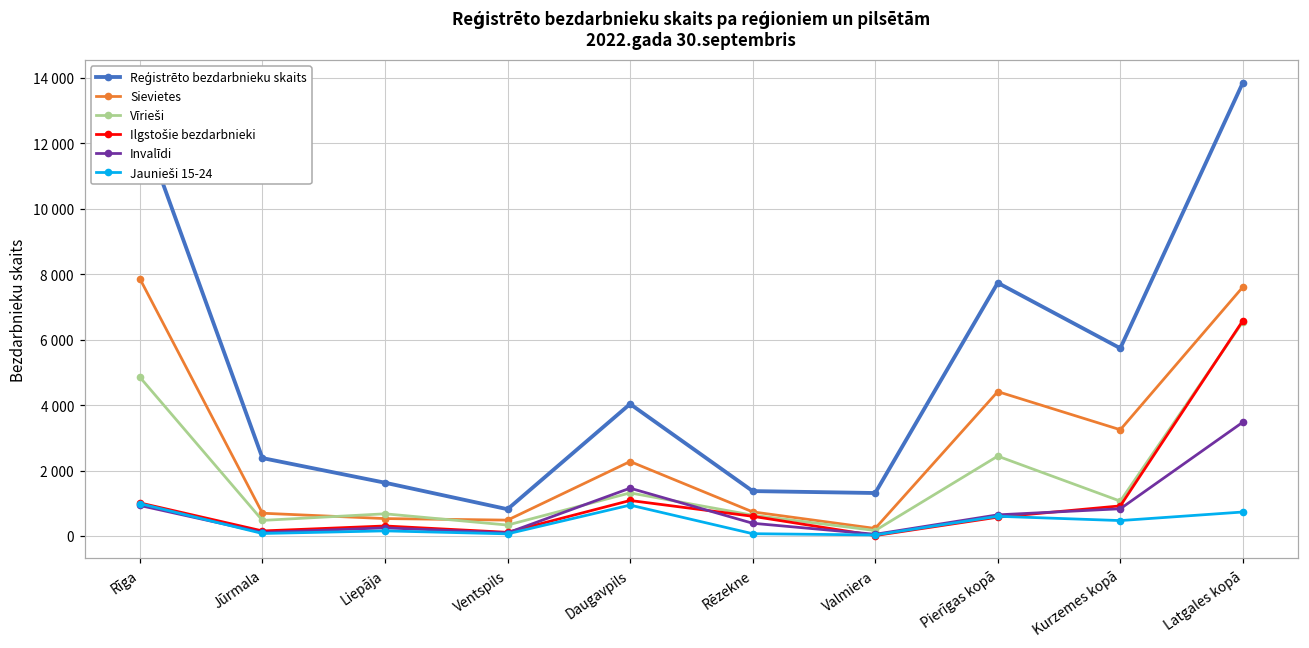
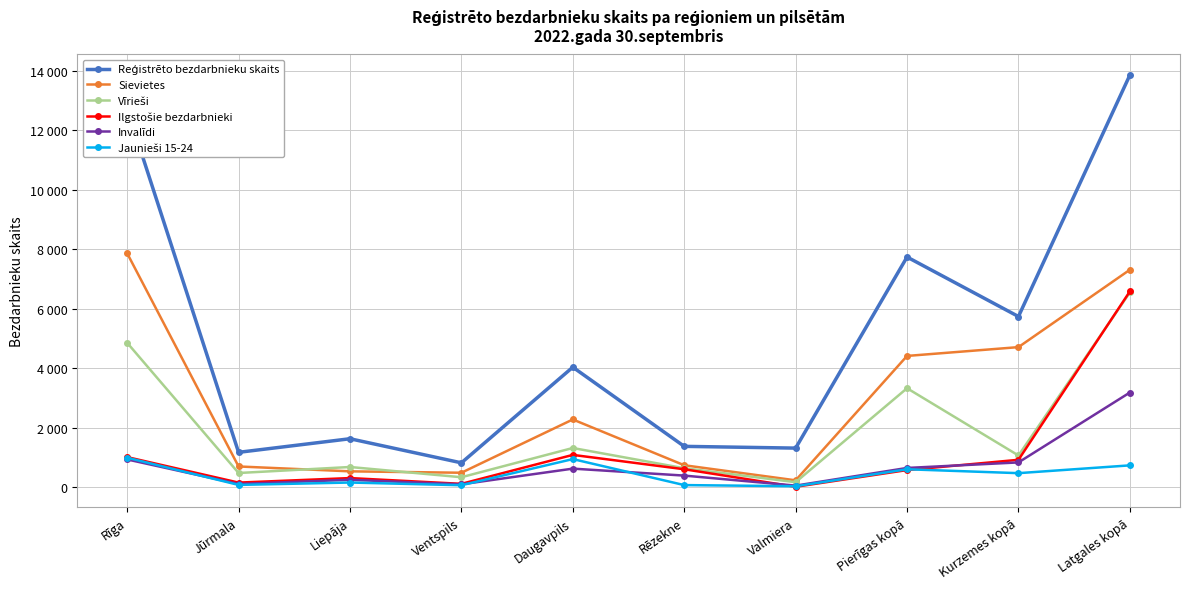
  {
    "Reģistrēto bezdarbnieku skaits": {
-     "Jūrmala": 2400,
+     "Jūrmala": 1200,
      "Liepāja": 1600,
      "Ventspils": 800,
      "Daugavpils": 4000,
      "Rēzekne": 1400,
      "Valmiera": 1300,
      "Pierīgas kopā": 7700,
      "Kurzemes kopā": 5700,
      "Latgales kopā": 13900
    },
    "Sievietes": {
      "Rīga": 7900,
      "Jūrmala": 700,
      "Liepāja": 500,
      "Ventspils": 500,
      "Daugavpils": 2300,
      "Rēzekne": 700,
      "Pierīgas kopā": 4400,
-     "Kurzemes kopā": 3200,
-     "Latgales kopā": 7600
+     "Kurzemes kopā": 4700,
+     "Latgales kopā": 7300
    },
    "Vīrieši": {
      "Rīga": 4900,
      "Jūrmala": 500,
      "Liepāja": 700,
      "Ventspils": 300,
      "Daugavpils": 1300,
-     "Pierīgas kopā": 2400,
+     "Pierīgas kopā": 3300,
      "Kurzemes kopā": 1100
    },
    "Ilgstošie bezdarbnieki": {
      "Daugavpils": 1100,
      "Kurzemes kopā": 900
    },
    "Invalīdi": {
-     "Daugavpils": 1500,
+     "Daugavpils": 600,
      "Rēzekne": 400,
      "Kurzemes kopā": 800,
-     "Latgales kopā": 3500
+     "Latgales kopā": 3200
    },
    "Jaunieši 15-24": {
      "Liepāja": 200,
      "Daugavpils": 900,
      "Rēzekne": 100,
      "Kurzemes kopā": 500,
      "Latgales kopā": 700
    }
  }
